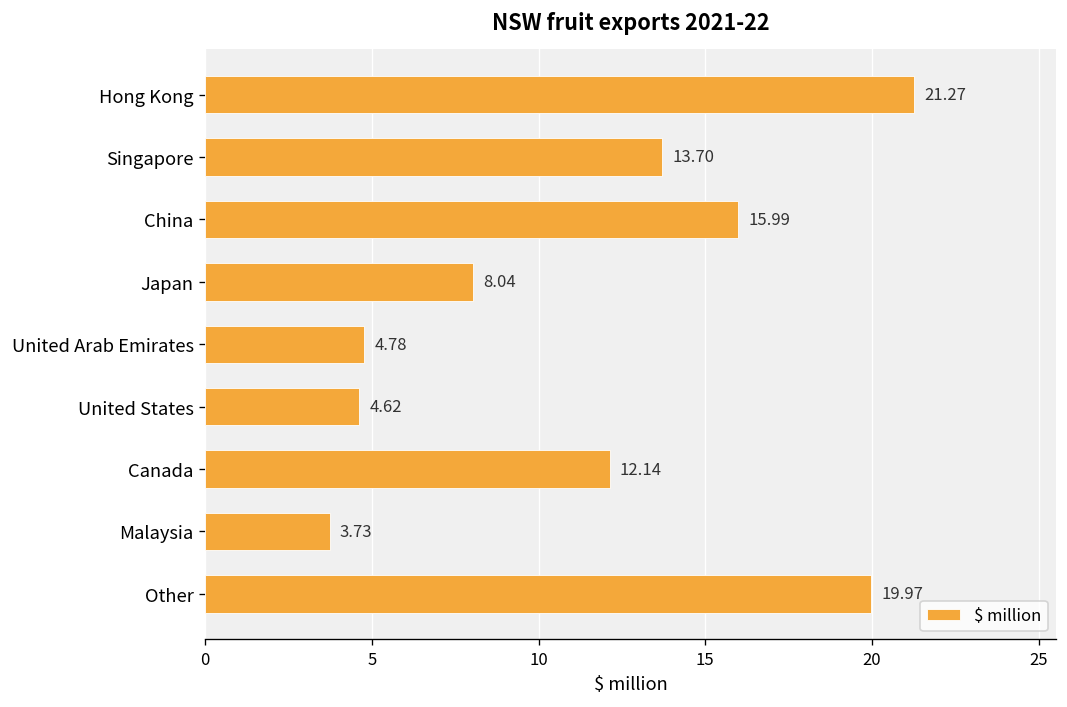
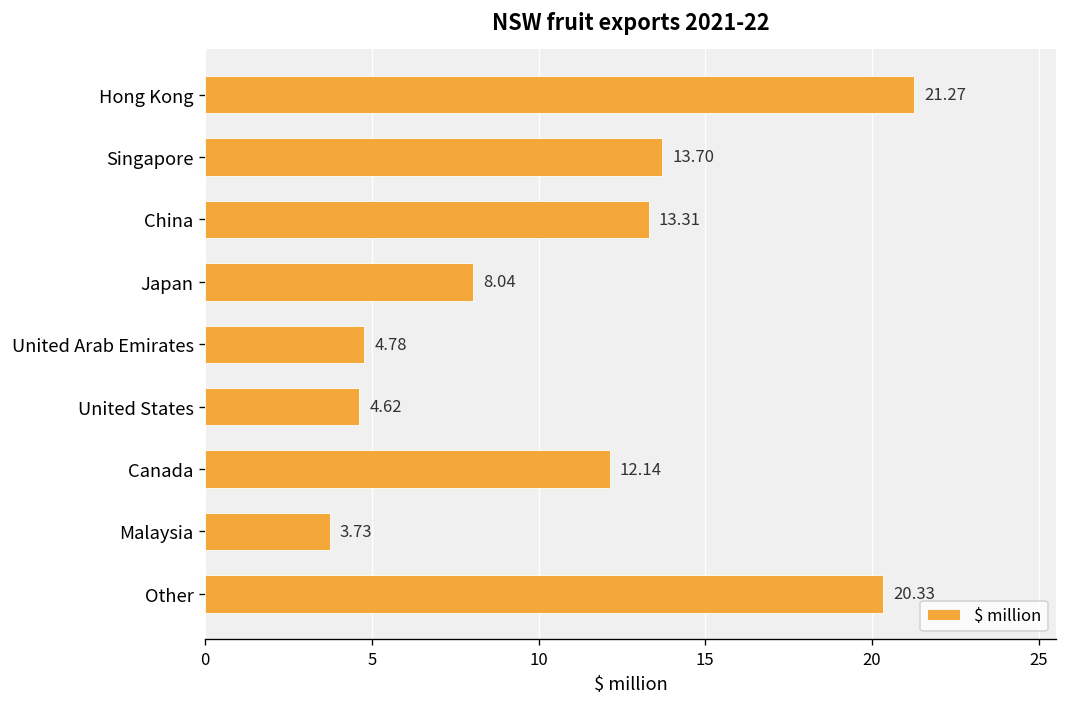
  {
    "Hong Kong": 21.27,
    "Singapore": 13.70,
-   "China": 15.99,
+   "China": 13.31,
    "Japan": 8.04,
    "United Arab Emirates": 4.78,
    "United States": 4.62,
    "Canada": 12.14,
    "Malaysia": 3.73,
-   "Other": 19.97
+   "Other": 20.33
  }
